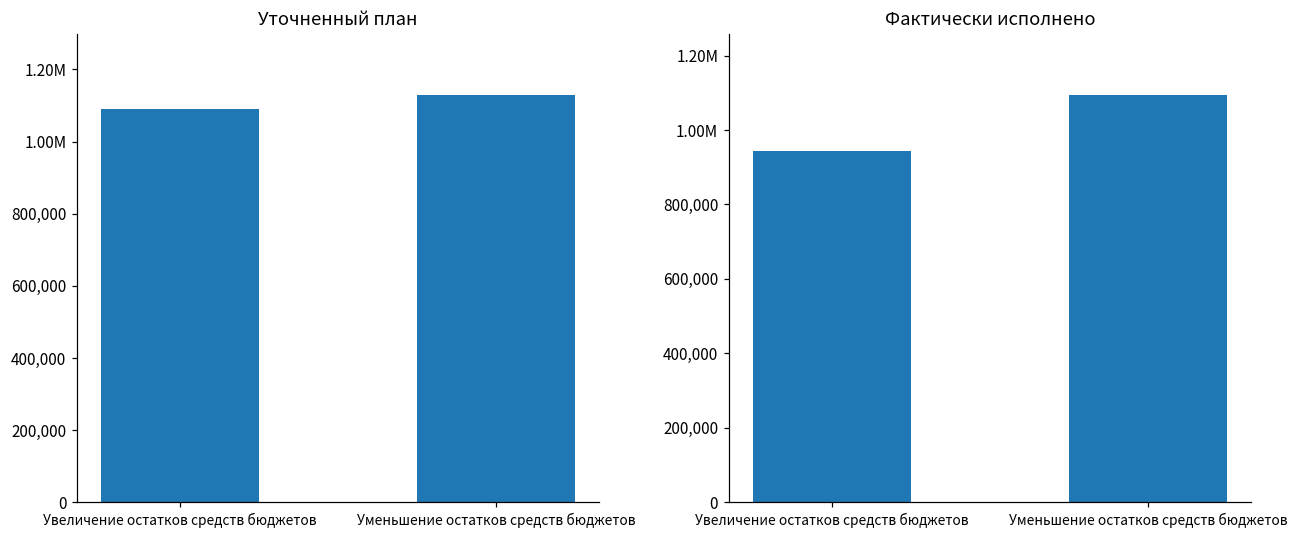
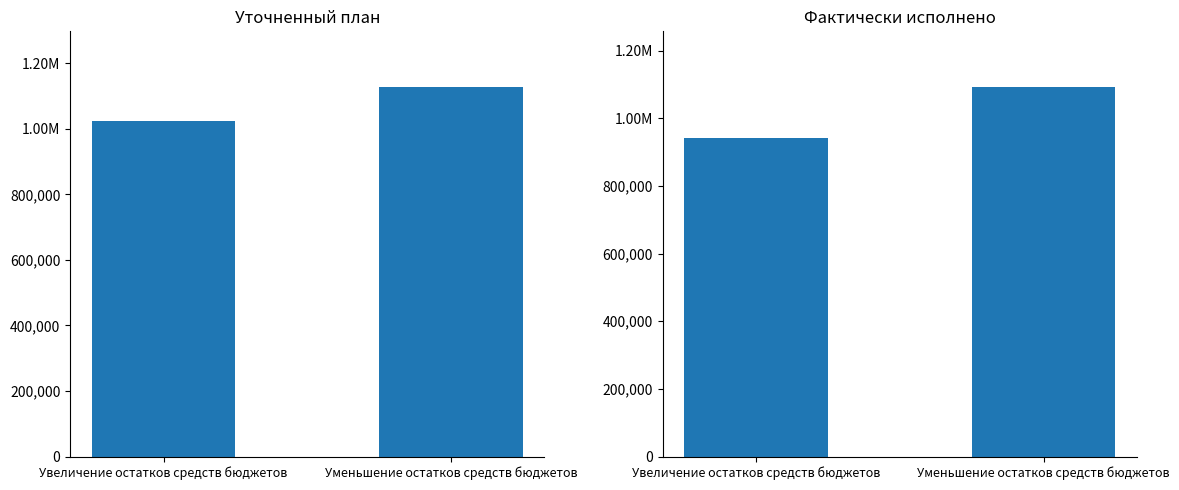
  {
    "Уточненный план": {
-     "Увеличение остатков средств бюджетов": "1,090,000",
+     "Увеличение остатков средств бюджетов": "1,020,000",
      "Уменьшение остатков средств бюджетов": "1,130,000"
    },
    "Фактически исполнено": {
      "Увеличение остатков средств бюджетов": "940,000",
      "Уменьшение остатков средств бюджетов": "1,090,000"
    }
  }
